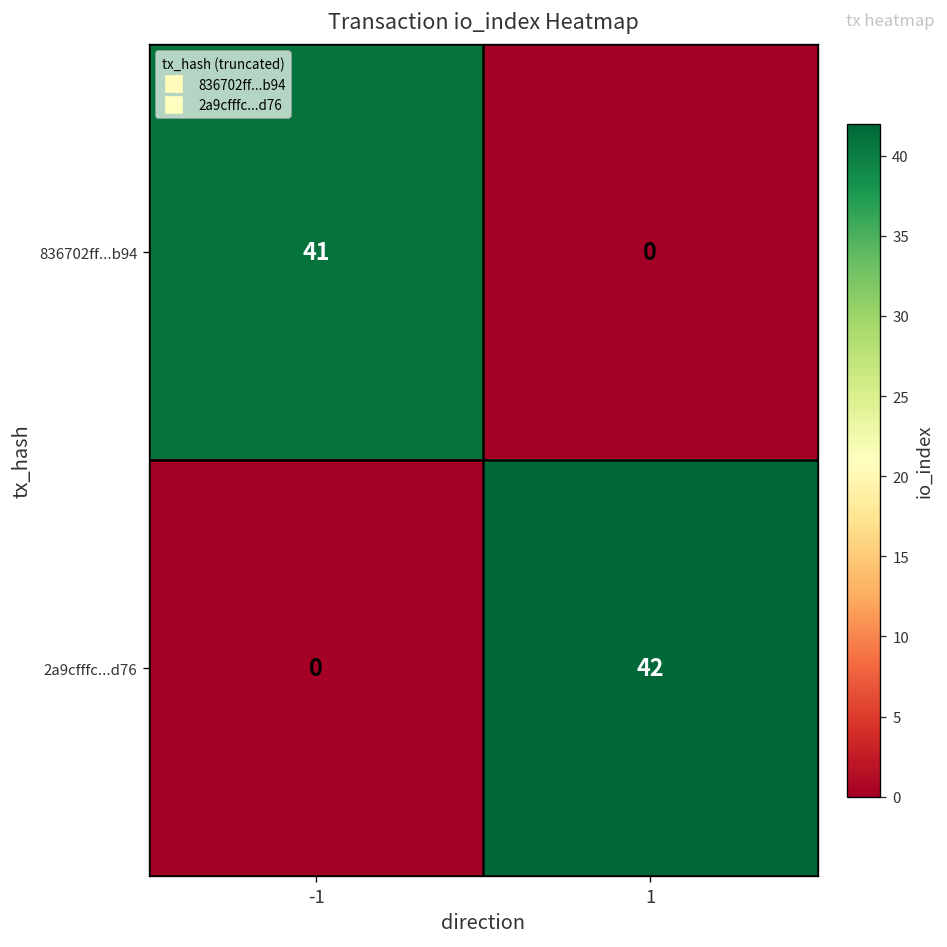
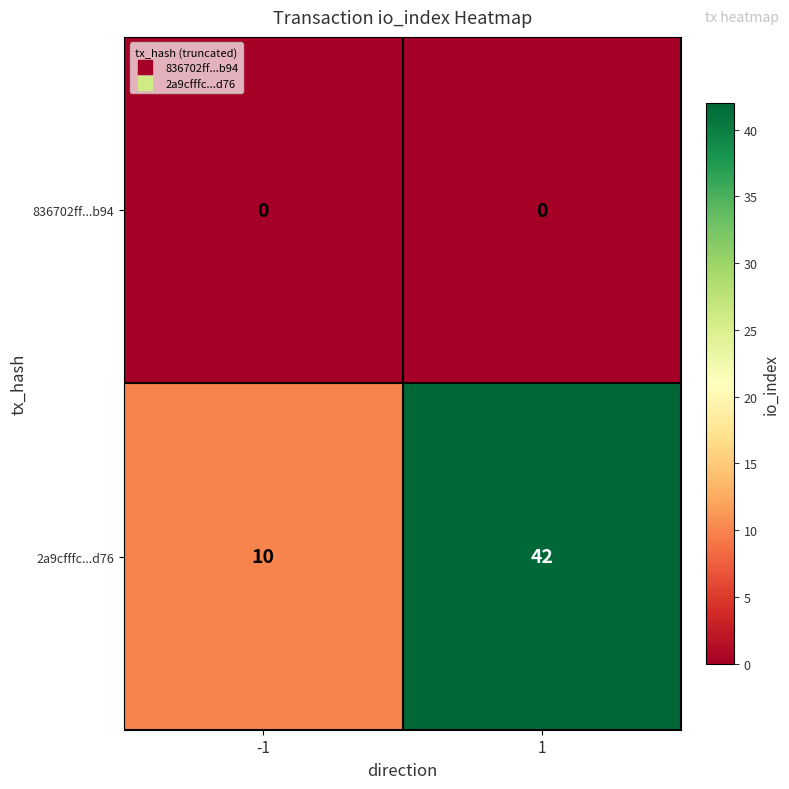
  {
    "836702ff...b94": {
-     "-1": 41,
+     "-1": 0,
      "1": 0
    },
    "2a9cfffc...d76": {
-     "-1": 0,
+     "-1": 10,
      "1": 42
    }
  }
